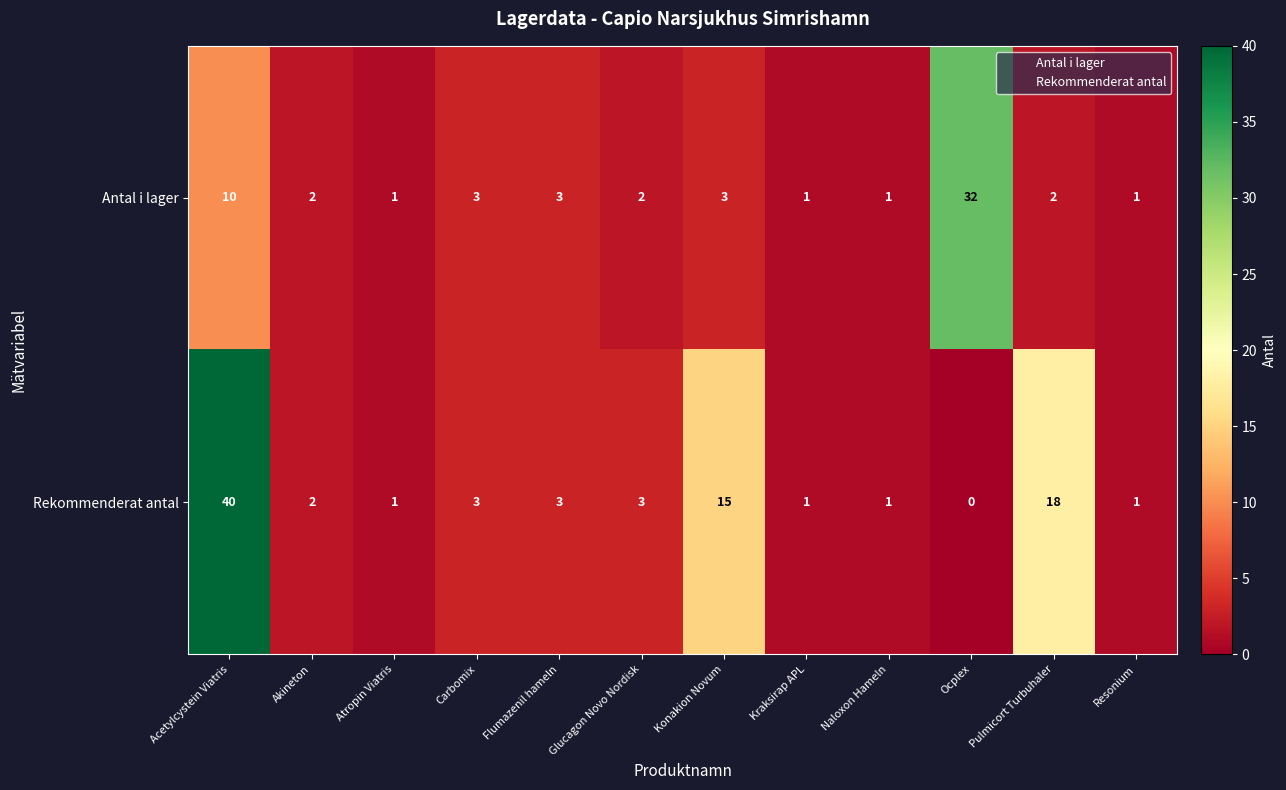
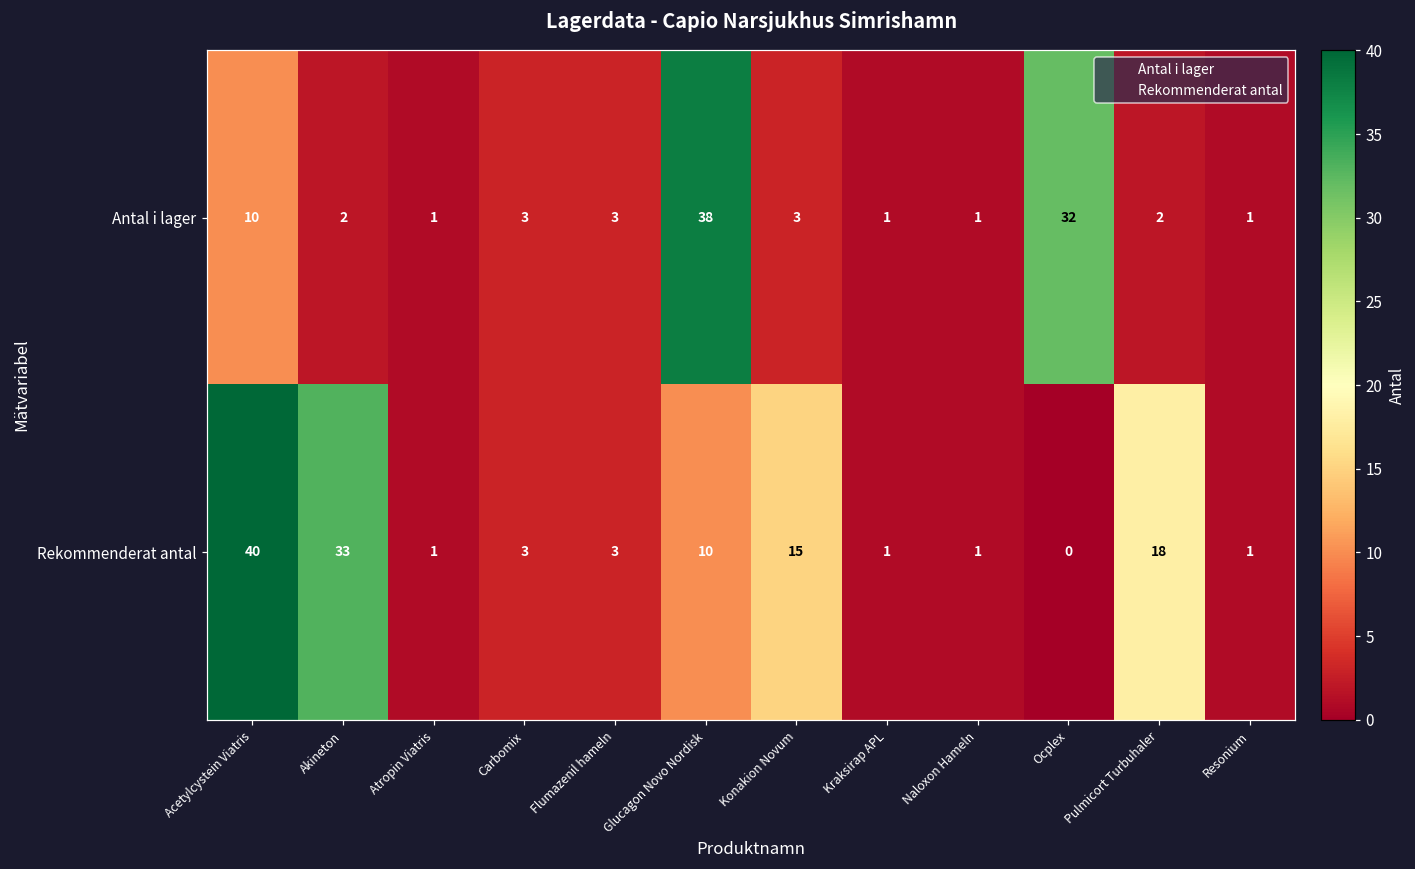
  {
    "Antal i lager": {
      "Acetylcystein Viatris": 10,
      "Akineton": 2,
      "Atropin Viatris": 1,
      "Carbomix": 3,
      "Flumazenil hameln": 3,
-     "Glucagon Novo Nordisk": 2,
+     "Glucagon Novo Nordisk": 38,
      "Konakion Novum": 3,
      "Kraksirap APL": 1,
      "Naloxon Hameln": 1,
      "Ocplex": 32,
      "Pulmicort Turbuhaler": 2,
      "Resonium": 1
    },
    "Rekommenderat antal": {
      "Acetylcystein Viatris": 40,
-     "Akineton": 2,
+     "Akineton": 33,
      "Atropin Viatris": 1,
      "Carbomix": 3,
      "Flumazenil hameln": 3,
-     "Glucagon Novo Nordisk": 3,
+     "Glucagon Novo Nordisk": 10,
      "Konakion Novum": 15,
      "Kraksirap APL": 1,
      "Naloxon Hameln": 1,
      "Ocplex": 0,
      "Pulmicort Turbuhaler": 18,
      "Resonium": 1
    }
  }
